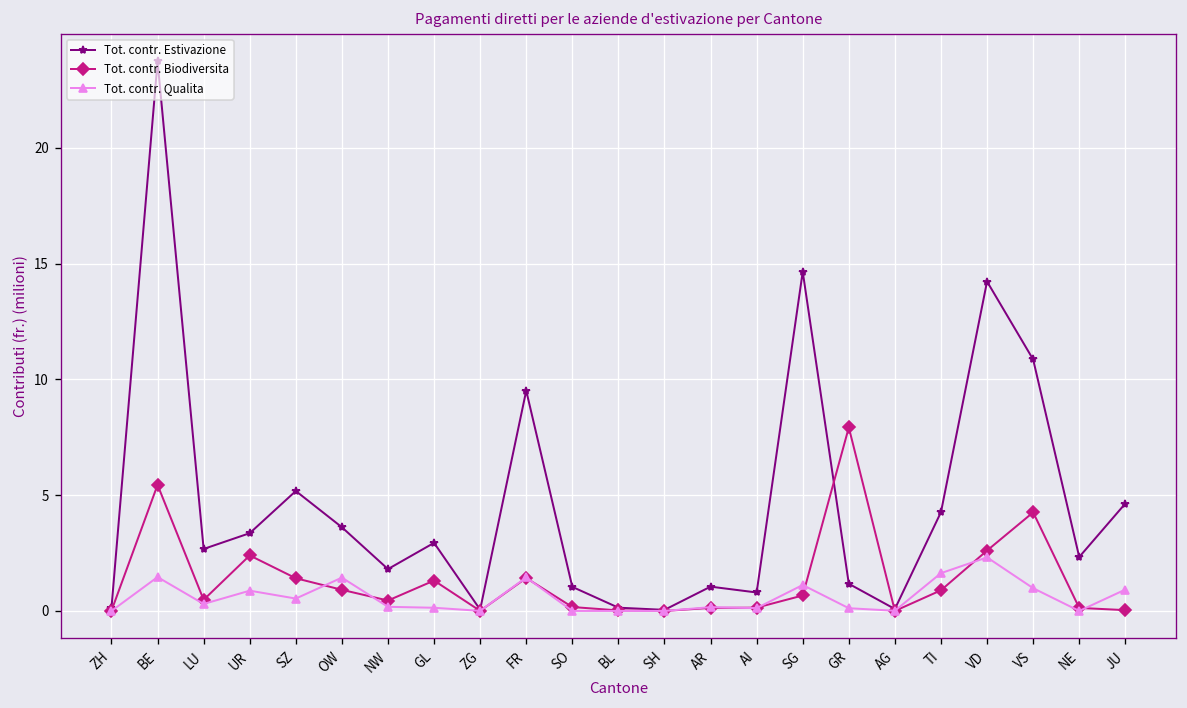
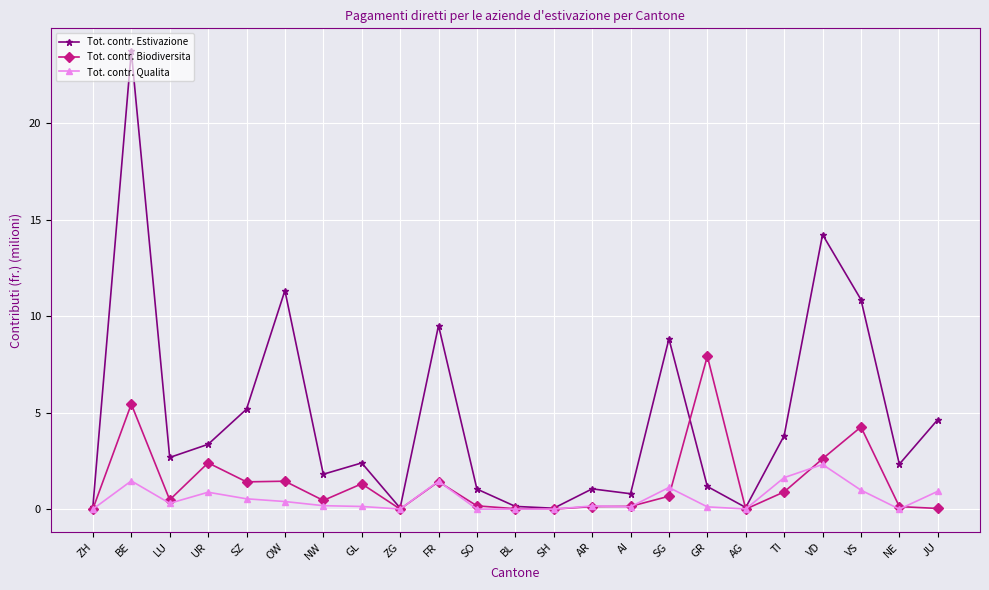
  {
    "Tot. contr. Estivazione": {
      "LU": 2.7,
      "UR": 3.4,
      "SZ": 5.2,
-     "OW": 3.6,
+     "OW": 11.3,
      "NW": 1.8,
-     "GL": 2.9,
+     "GL": 2.4,
      "FR": 9.5,
      "SO": 1.0,
      "AR": 1.0,
      "AI": 0.8,
-     "SG": 14.7,
+     "SG": 8.8,
      "GR": 1.2,
-     "TI": 4.3,
+     "TI": 3.8,
      "VD": 14.2,
      "VS": 10.9,
      "NE": 2.3,
      "JU": 4.6
    },
    "Tot. contr. Biodiversita": {
      "BE": 5.4,
      "LU": 0.5,
      "UR": 2.4,
      "SZ": 1.4,
-     "OW": 0.9,
+     "OW": 1.4,
      "NW": 0.4,
      "GL": 1.3,
      "SO": 0.2,
      "SG": 0.7,
      "GR": 7.9,
      "TI": 0.9,
      "VD": 2.6,
      "VS": 4.3,
      "JU": 0.0
    },
    "Tot. contr. Qualita": {
      "BE": 1.5,
      "LU": 0.3,
      "UR": 0.9,
      "SZ": 0.5,
-     "OW": 1.4,
+     "OW": 0.4,
      "NW": 0.2,
      "GL": 0.1,
      "SO": 0.0,
      "SG": 1.1,
      "GR": 0.1,
      "TI": 1.6,
      "VD": 2.3,
      "VS": 1.0,
      "JU": 0.9
    }
  }
